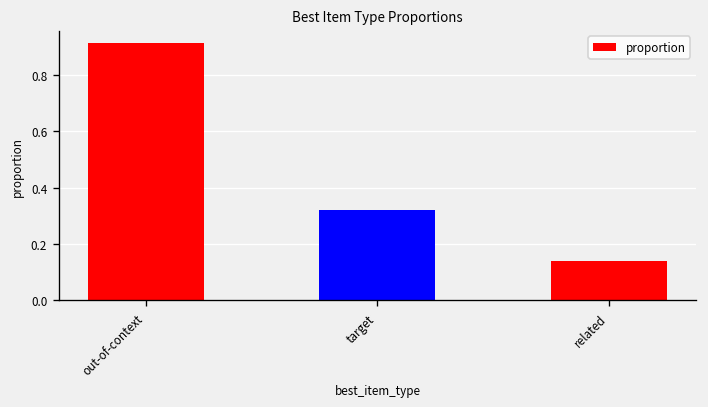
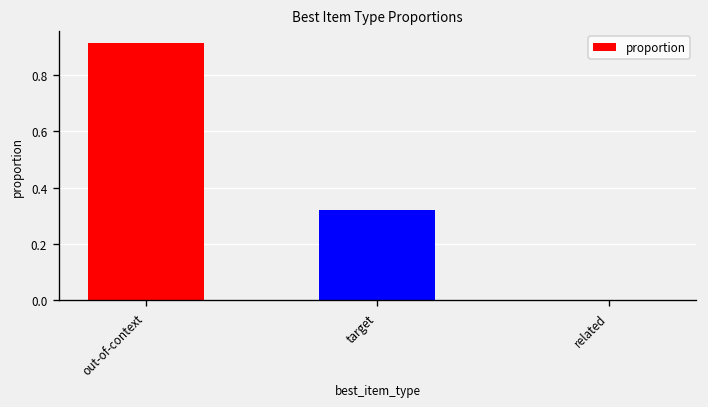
  {
    "out-of-context": 0.91,
    "target": 0.32,
-   "related": 0.14
+   "related": 0.00
  }
